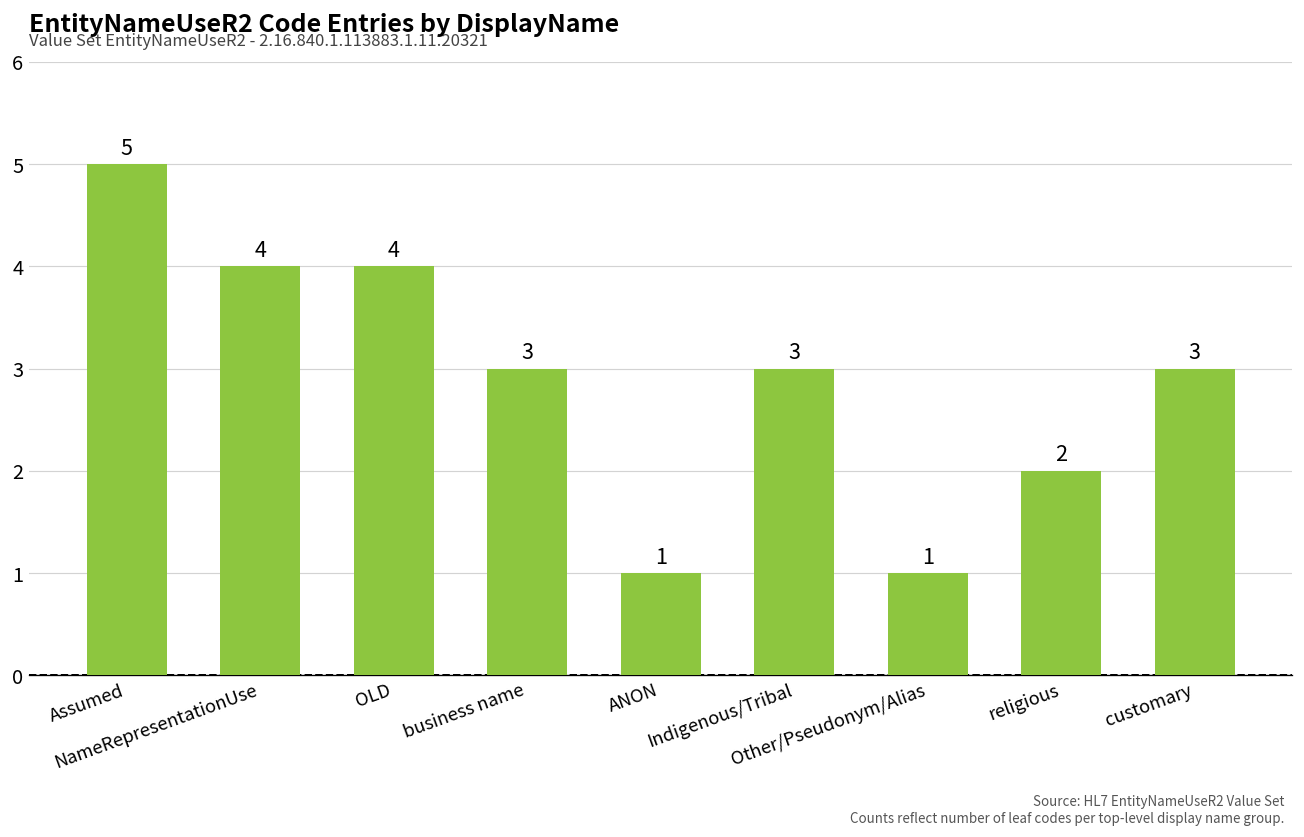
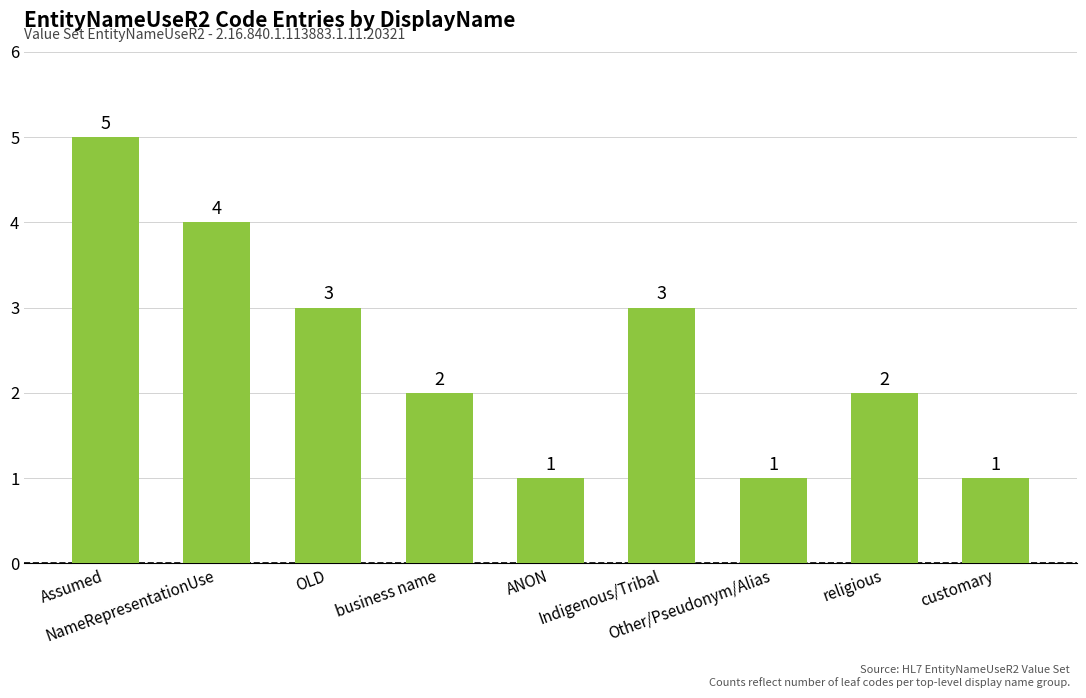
  {
    "Assumed": 5,
    "NameRepresentationUse": 4,
-   "OLD": 4,
-   "business name": 3,
+   "OLD": 3,
+   "business name": 2,
    "ANON": 1,
    "Indigenous/Tribal": 3,
    "Other/Pseudonym/Alias": 1,
    "religious": 2,
-   "customary": 3
+   "customary": 1
  }
